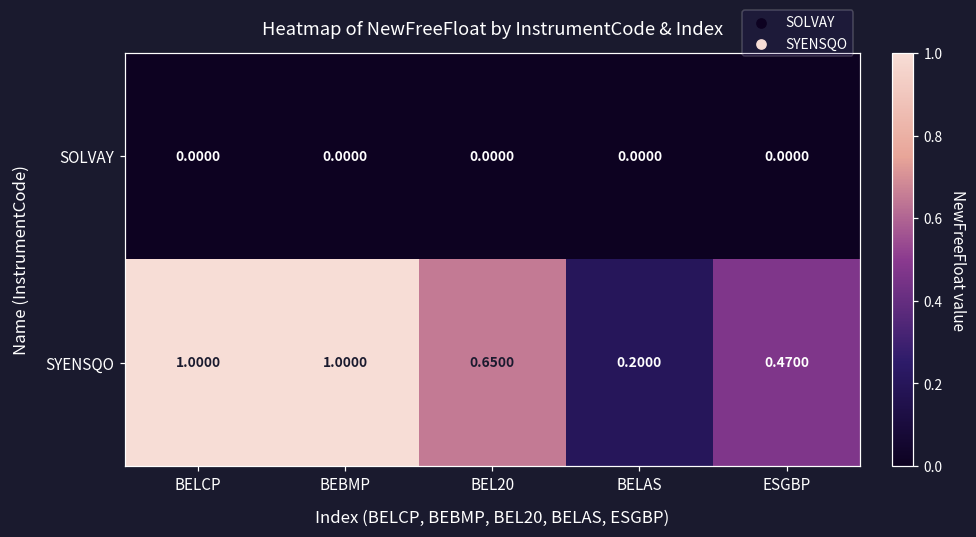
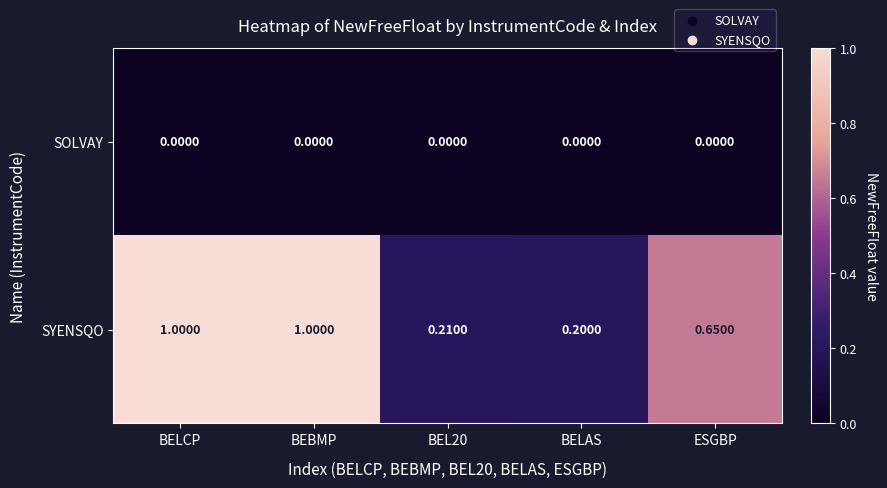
  {
    "SOLVAY": {
      "BELCP": 0.0000,
      "BEBMP": 0.0000,
      "BEL20": 0.0000,
      "BELAS": 0.0000,
      "ESGBP": 0.0000
    },
    "SYENSQO": {
      "BELCP": 1.0000,
      "BEBMP": 1.0000,
-     "BEL20": 0.6500,
+     "BEL20": 0.2100,
      "BELAS": 0.2000,
-     "ESGBP": 0.4700
+     "ESGBP": 0.6500
    }
  }
